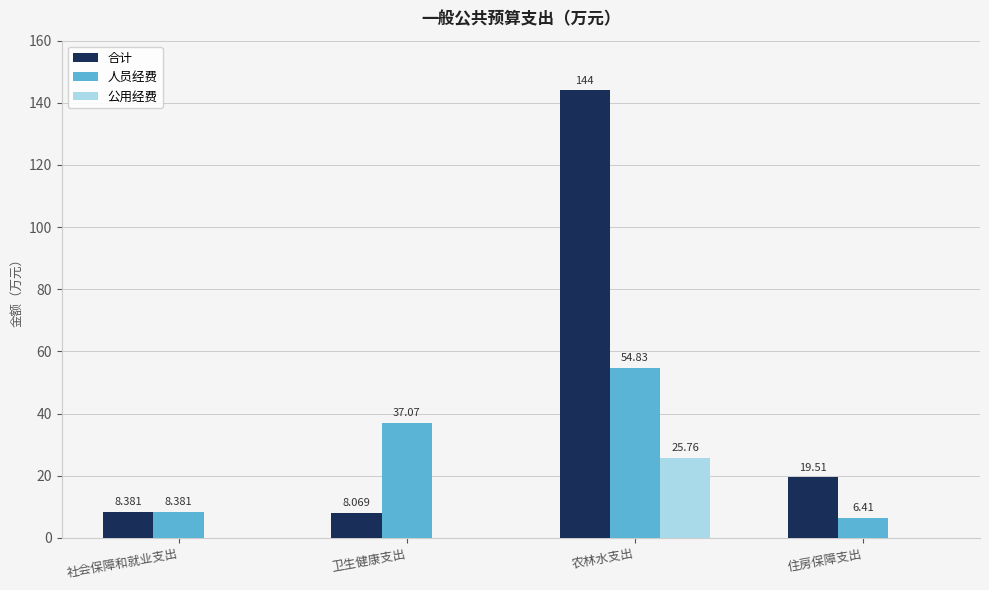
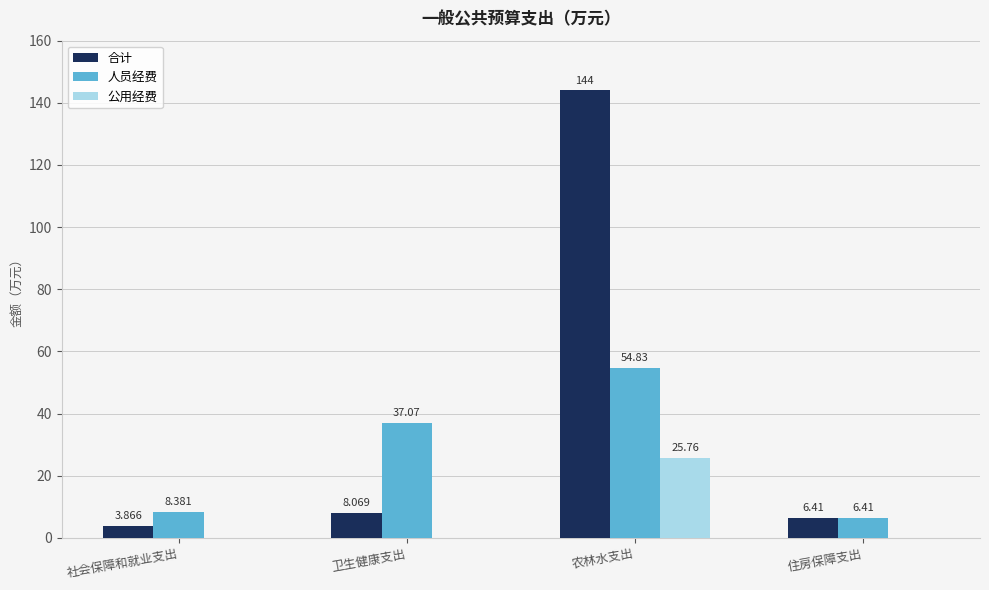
  {
    "合计": {
-     "社会保障和就业支出": 8.381,
+     "社会保障和就业支出": 3.866,
      "卫生健康支出": 8.069,
      "农林水支出": 144,
-     "住房保障支出": 19.51
+     "住房保障支出": 6.41
    },
    "人员经费": {
      "社会保障和就业支出": 8.381,
      "卫生健康支出": 37.07,
      "农林水支出": 54.83,
      "住房保障支出": 6.41
    },
    "公用经费": {
      "农林水支出": 25.76
    }
  }
